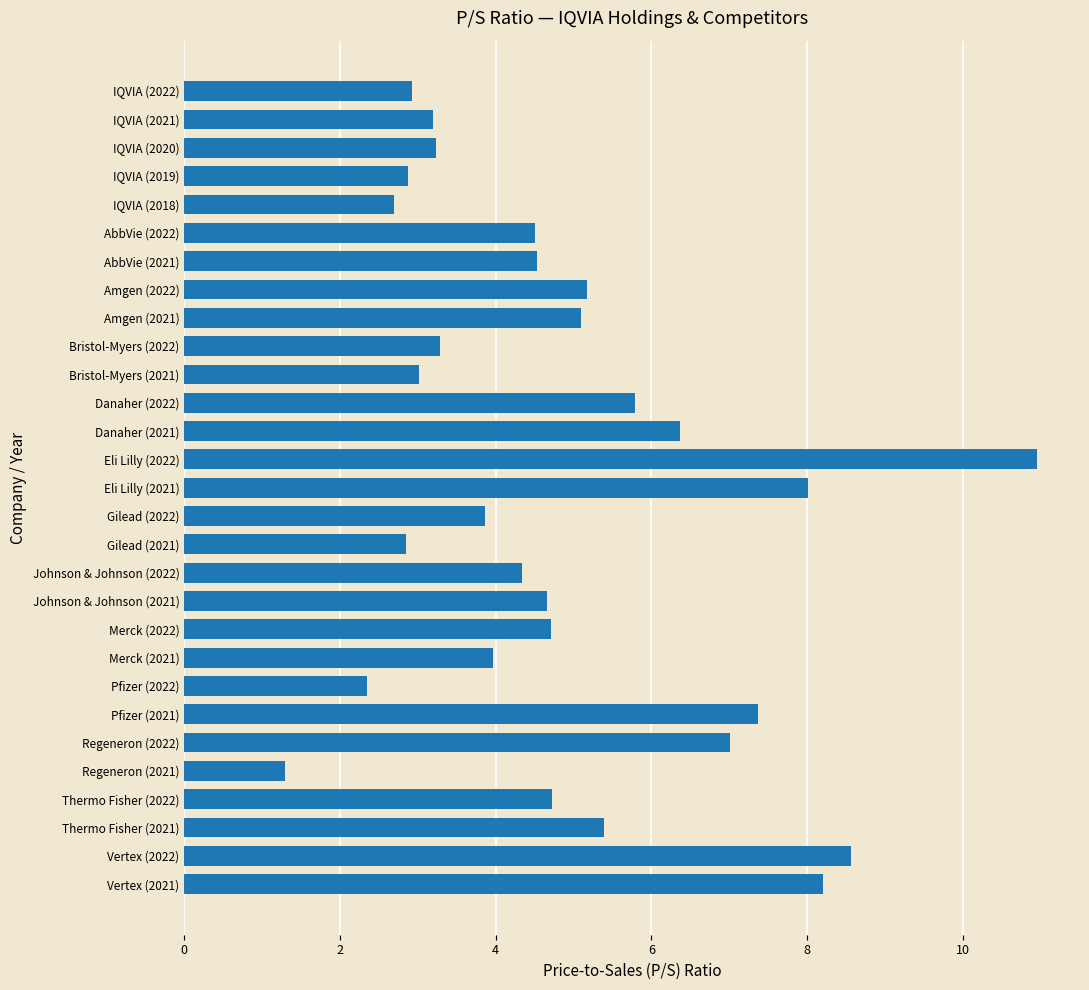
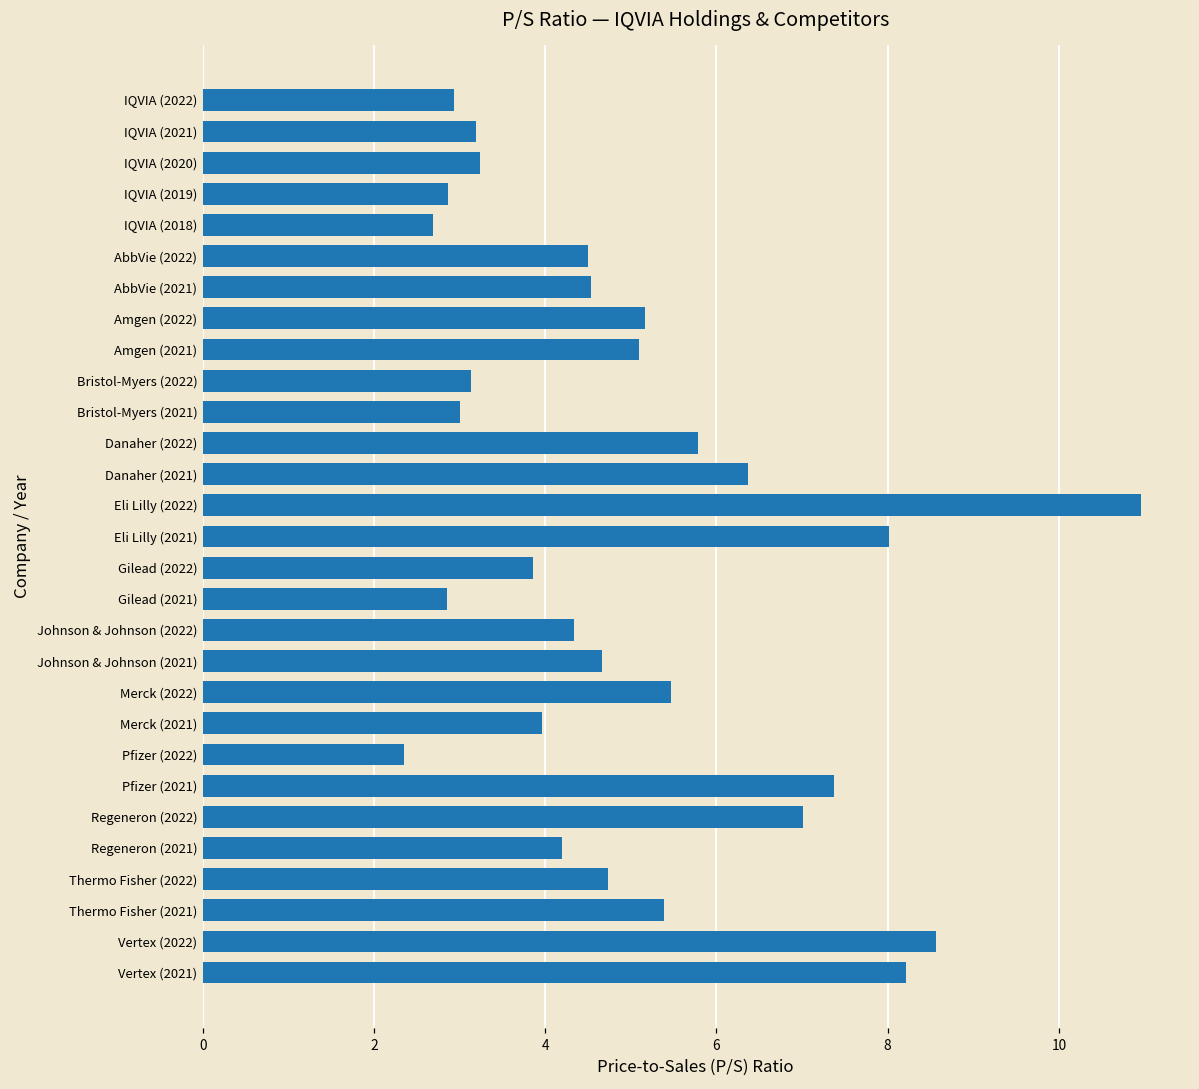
  {
    "IQVIA (2022)": 2.9,
    "IQVIA (2021)": 3.2,
    "IQVIA (2020)": 3.2,
    "IQVIA (2019)": 2.9,
    "IQVIA (2018)": 2.7,
    "AbbVie (2022)": 4.5,
    "AbbVie (2021)": 4.5,
    "Amgen (2022)": 5.2,
    "Amgen (2021)": 5.1,
-   "Bristol-Myers (2022)": 3.3,
+   "Bristol-Myers (2022)": 3.1,
    "Bristol-Myers (2021)": 3.0,
    "Danaher (2022)": 5.8,
    "Danaher (2021)": 6.4,
    "Eli Lilly (2022)": 11.0,
    "Eli Lilly (2021)": 8.0,
    "Gilead (2022)": 3.9,
    "Gilead (2021)": 2.9,
    "Johnson & Johnson (2022)": 4.3,
    "Johnson & Johnson (2021)": 4.7,
-   "Merck (2022)": 4.7,
+   "Merck (2022)": 5.5,
    "Merck (2021)": 4.0,
    "Pfizer (2022)": 2.4,
    "Pfizer (2021)": 7.4,
    "Regeneron (2022)": 7.0,
-   "Regeneron (2021)": 1.3,
+   "Regeneron (2021)": 4.2,
    "Thermo Fisher (2022)": 4.7,
    "Thermo Fisher (2021)": 5.4,
    "Vertex (2022)": 8.6,
    "Vertex (2021)": 8.2
  }
